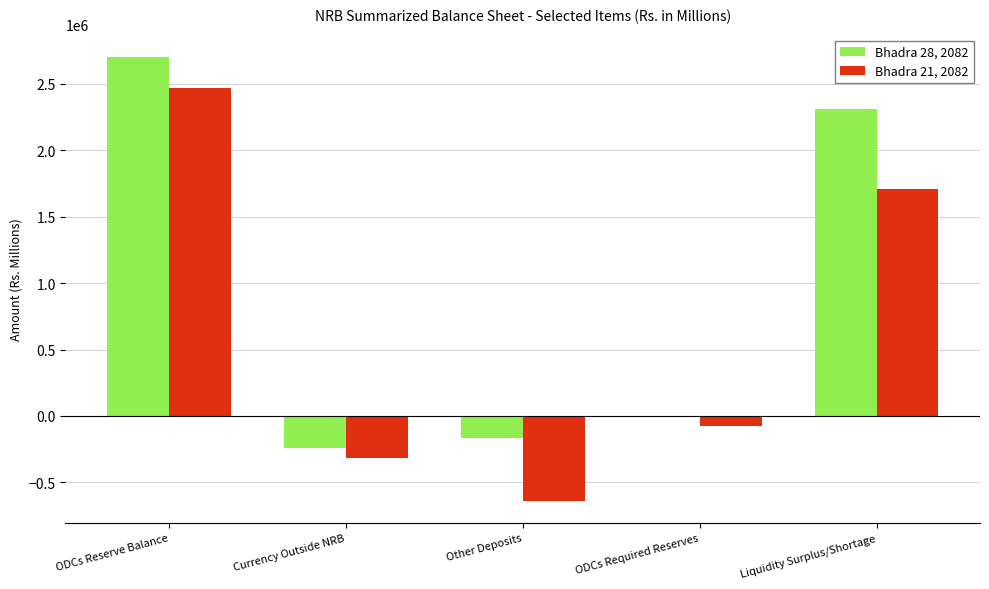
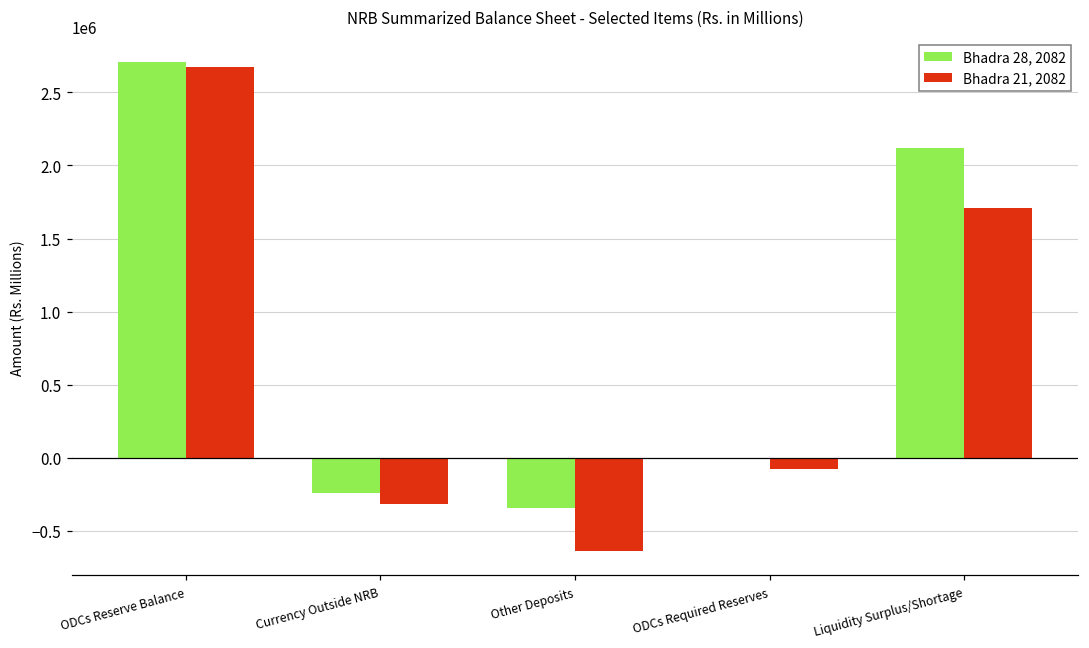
  {
    "Bhadra 28, 2082": {
      "ODCs Reserve Balance": 2710000,
      "Currency Outside NRB": -240000,
-     "Other Deposits": -160000,
+     "Other Deposits": -350000,
      "ODCs Required Reserves": 0,
-     "Liquidity Surplus/Shortage": 2310000
+     "Liquidity Surplus/Shortage": 2120000
    },
    "Bhadra 21, 2082": {
-     "ODCs Reserve Balance": 2470000,
+     "ODCs Reserve Balance": 2670000,
      "Currency Outside NRB": -320000,
      "Other Deposits": -640000,
      "ODCs Required Reserves": -80000,
      "Liquidity Surplus/Shortage": 1710000
    }
  }
